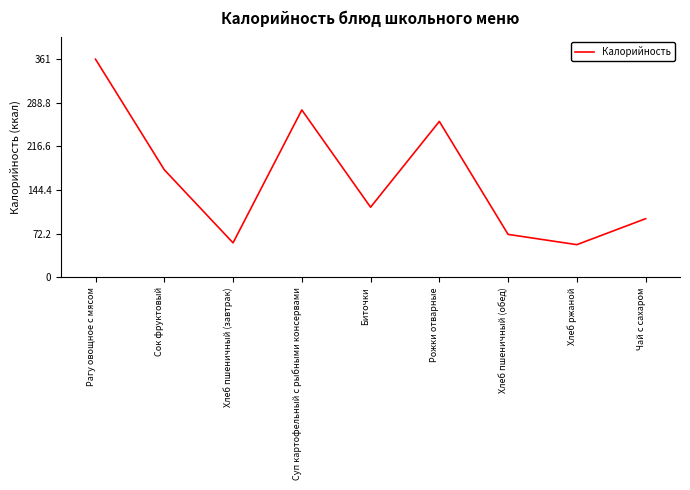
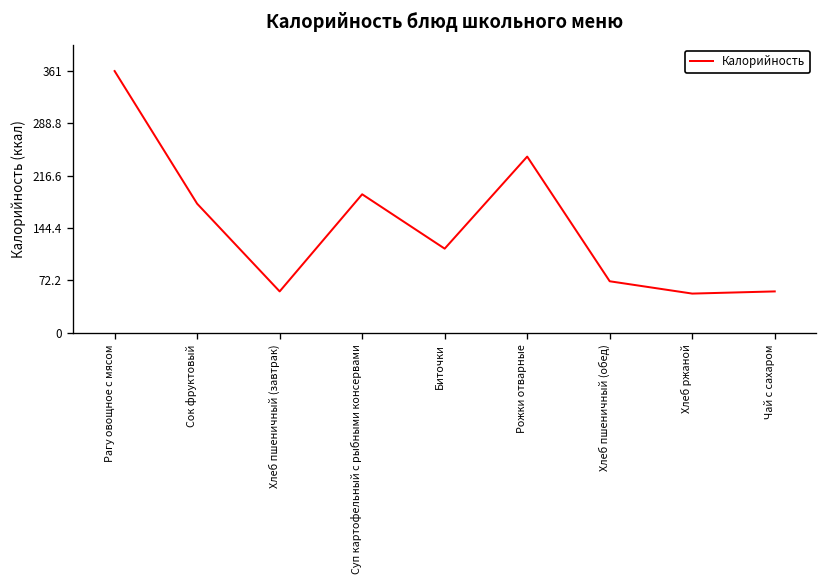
  {
    "Рагу овощное с мясом": 360,
    "Сок фруктовый": 180,
    "Хлеб пшеничный (завтрак)": 60,
-   "Суп картофельный с рыбными консервами": 280,
+   "Суп картофельный с рыбными консервами": 190,
    "Биточки": 120,
-   "Рожки отварные": 260,
+   "Рожки отварные": 240,
    "Хлеб пшеничный (обед)": 70,
    "Хлеб ржаной": 50,
-   "Чай с сахаром": 100
+   "Чай с сахаром": 60
  }
